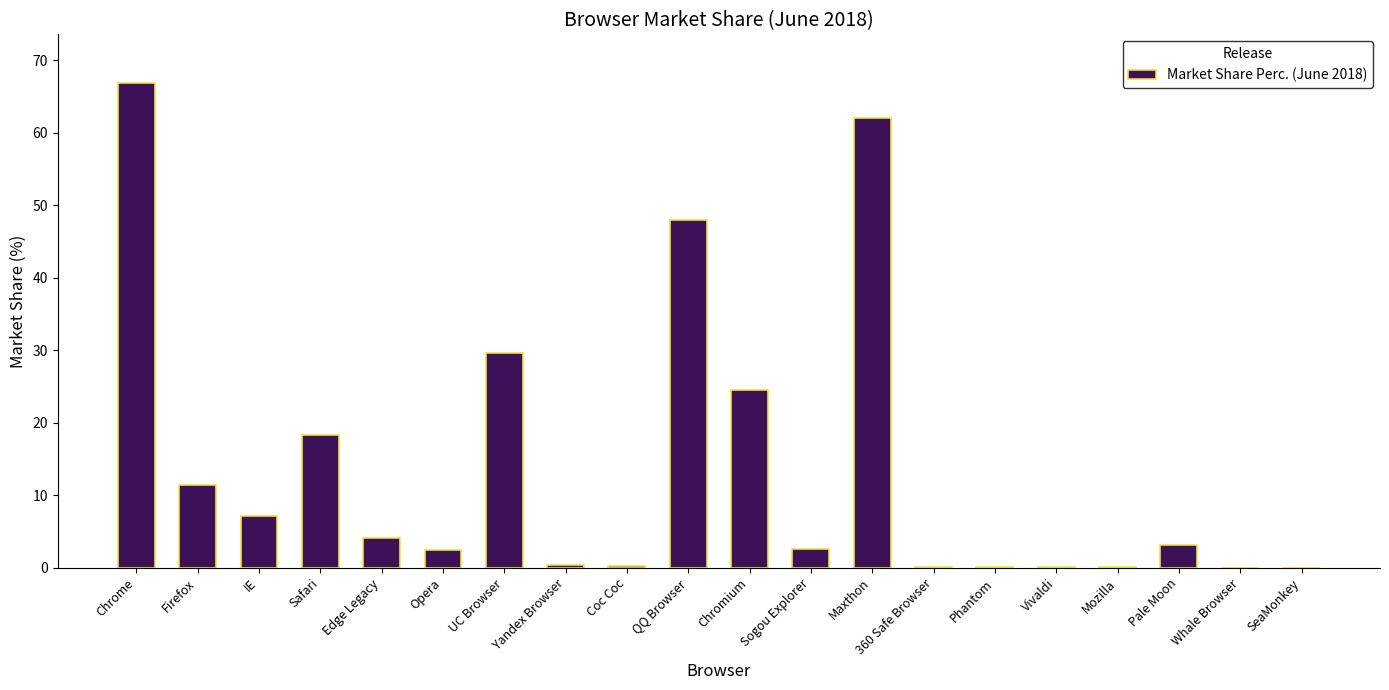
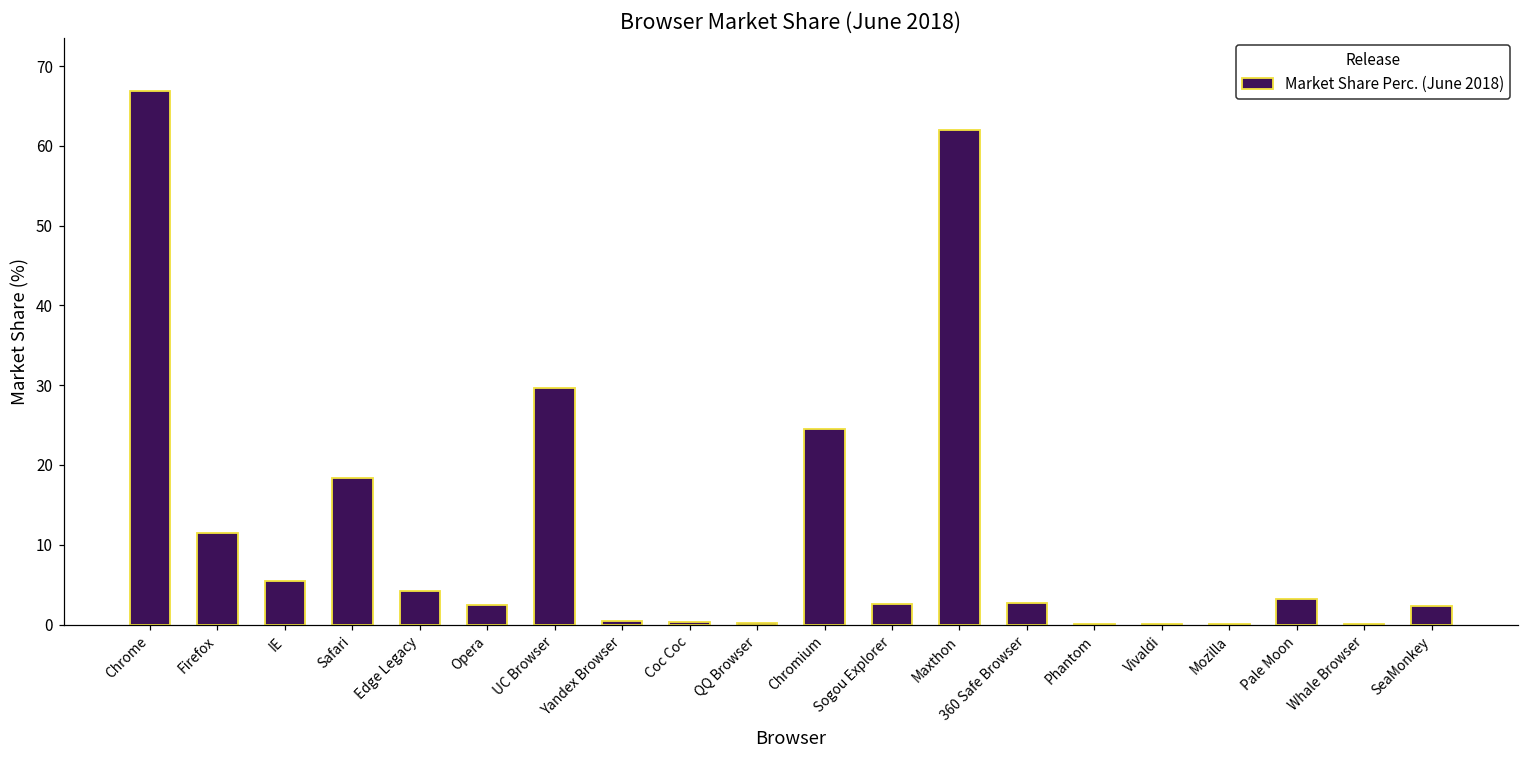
  {
    "Chrome": 67,
    "Firefox": 11,
-   "IE": 7,
+   "IE": 5,
    "Safari": 18,
    "Edge Legacy": 4,
    "Opera": 2,
    "UC Browser": 30,
    "Yandex Browser": 0,
-   "QQ Browser": 48,
+   "QQ Browser": 0,
    "Chromium": 25,
    "Sogou Explorer": 3,
    "Maxthon": 62,
-   "360 Safe Browser": 0,
+   "360 Safe Browser": 3,
    "Pale Moon": 3,
-   "SeaMonkey": 0
+   "SeaMonkey": 2
  }
